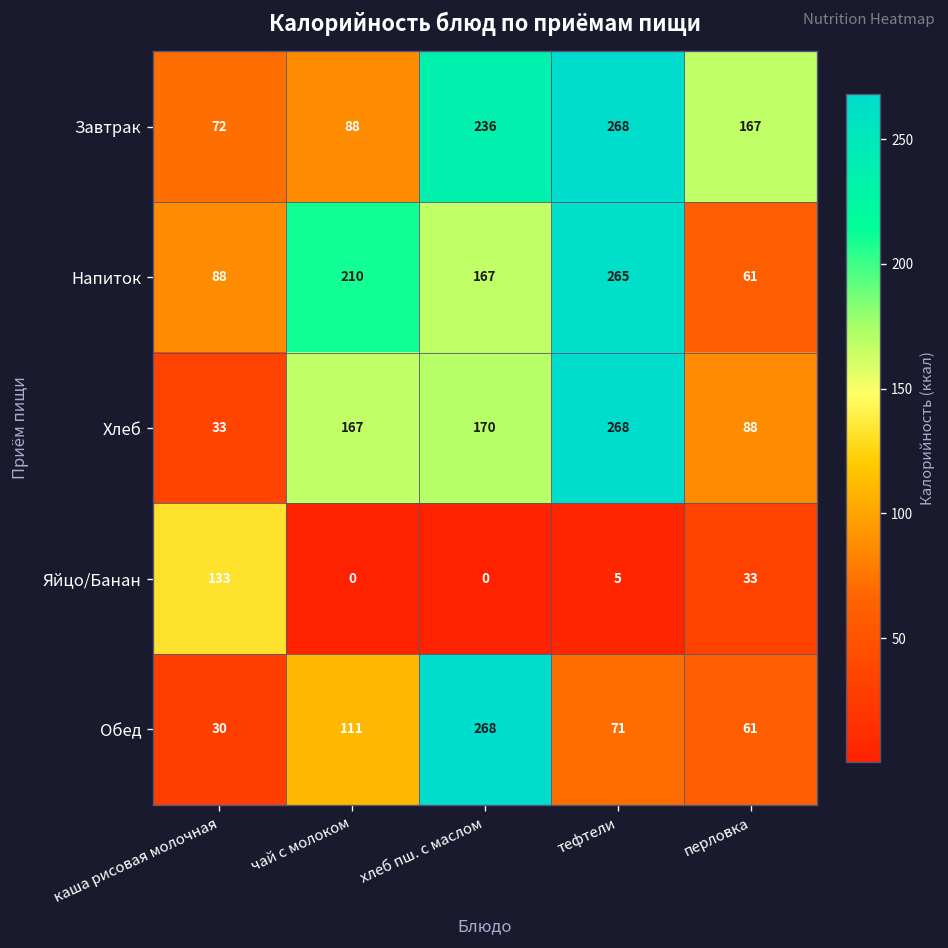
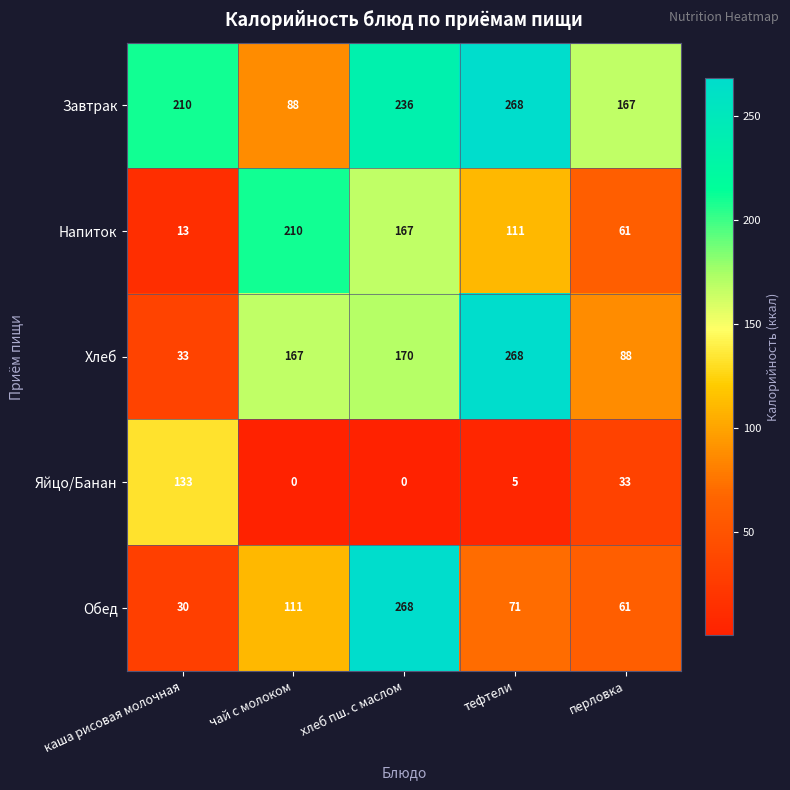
  {
    "Завтрак": {
-     "каша рисовая молочная": 72,
+     "каша рисовая молочная": 210,
      "чай с молоком": 88,
      "хлеб пш. с маслом": 236,
      "тефтели": 268,
      "перловка": 167
    },
    "Напиток": {
-     "каша рисовая молочная": 88,
+     "каша рисовая молочная": 13,
      "чай с молоком": 210,
      "хлеб пш. с маслом": 167,
-     "тефтели": 265,
+     "тефтели": 111,
      "перловка": 61
    },
    "Хлеб": {
      "каша рисовая молочная": 33,
      "чай с молоком": 167,
      "хлеб пш. с маслом": 170,
      "тефтели": 268,
      "перловка": 88
    },
    "Яйцо/Банан": {
      "каша рисовая молочная": 133,
      "чай с молоком": 0,
      "хлеб пш. с маслом": 0,
      "тефтели": 5,
      "перловка": 33
    },
    "Обед": {
      "каша рисовая молочная": 30,
      "чай с молоком": 111,
      "хлеб пш. с маслом": 268,
      "тефтели": 71,
      "перловка": 61
    }
  }
